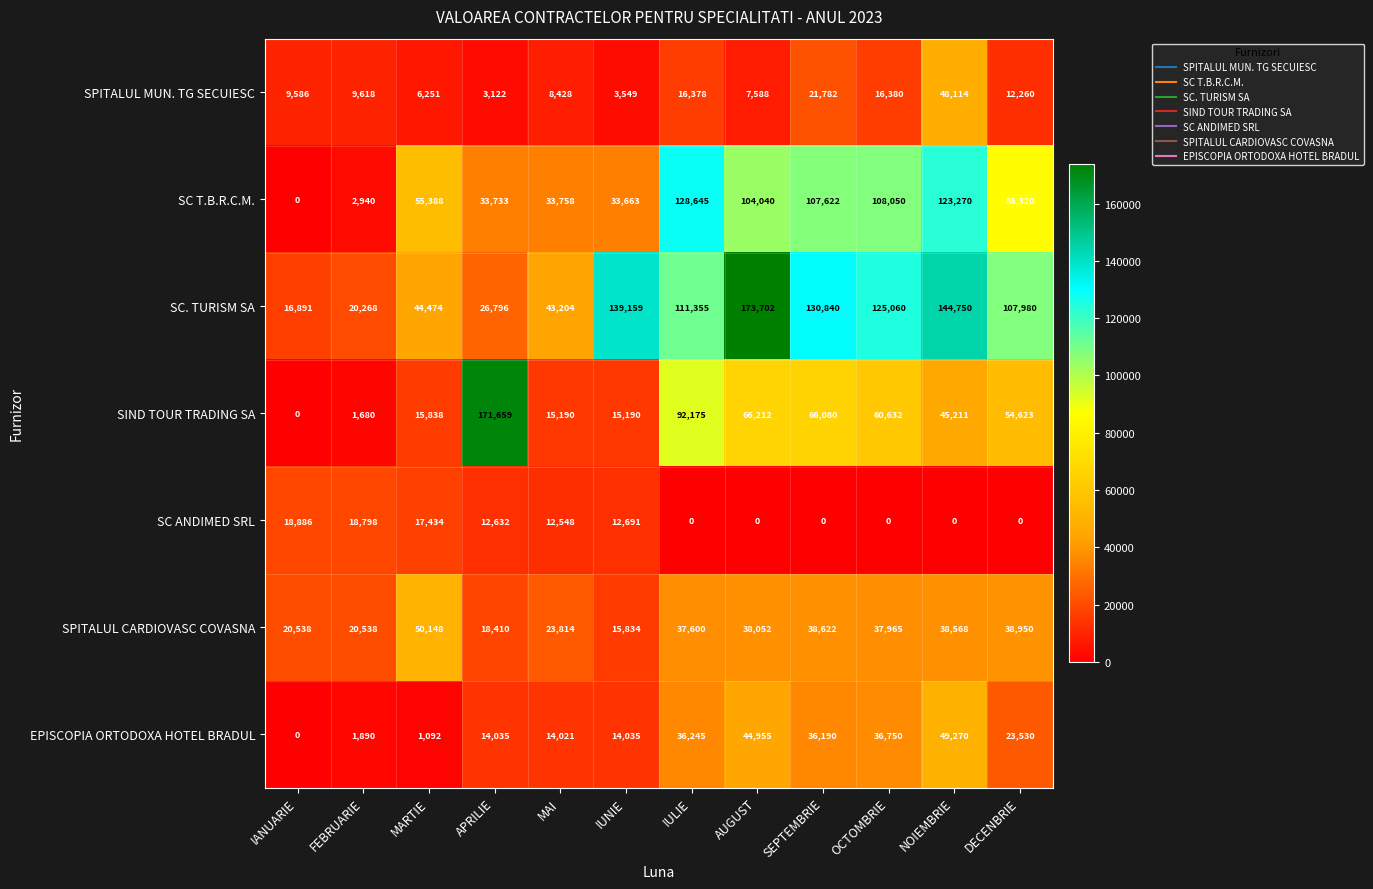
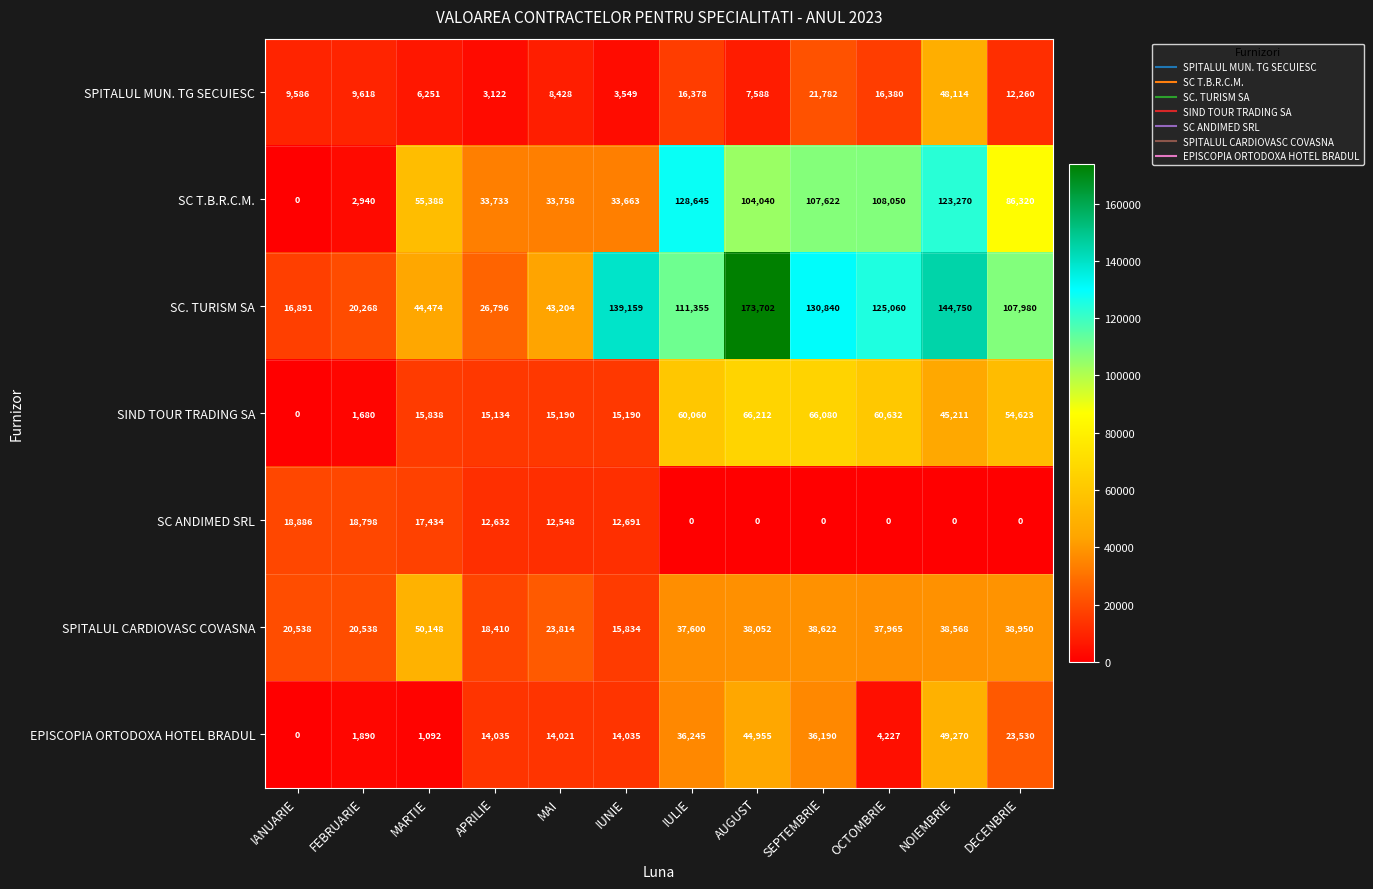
  {
    "SPITALUL MUN. TG SECUIESC": {
      "IANUARIE": "9,586",
      "FEBRUARIE": "9,618",
      "MARTIE": "6,251",
      "APRILIE": "3,122",
      "MAI": "8,428",
      "IUNIE": "3,549",
      "IULIE": "16,378",
      "AUGUST": "7,588",
      "SEPTEMBRIE": "21,782",
      "OCTOMBRIE": "16,380",
      "NOIEMBRIE": "48,114",
      "DECENBRIE": "12,260"
    },
    "SC T.B.R.C.M.": {
      "IANUARIE": "0",
      "FEBRUARIE": "2,940",
      "MARTIE": "55,388",
      "APRILIE": "33,733",
      "MAI": "33,758",
      "IUNIE": "33,663",
      "IULIE": "128,645",
      "AUGUST": "104,040",
      "SEPTEMBRIE": "107,622",
      "OCTOMBRIE": "108,050",
      "NOIEMBRIE": "123,270",
      "DECENBRIE": "86,320"
    },
    "SC. TURISM SA": {
      "IANUARIE": "16,891",
      "FEBRUARIE": "20,268",
      "MARTIE": "44,474",
      "APRILIE": "26,796",
      "MAI": "43,204",
      "IUNIE": "139,159",
      "IULIE": "111,355",
      "AUGUST": "173,702",
      "SEPTEMBRIE": "130,840",
      "OCTOMBRIE": "125,060",
      "NOIEMBRIE": "144,750",
      "DECENBRIE": "107,980"
    },
    "SIND TOUR TRADING SA": {
      "IANUARIE": "0",
      "FEBRUARIE": "1,680",
      "MARTIE": "15,838",
-     "APRILIE": "171,659",
+     "APRILIE": "15,134",
      "MAI": "15,190",
      "IUNIE": "15,190",
-     "IULIE": "92,175",
+     "IULIE": "60,060",
      "AUGUST": "66,212",
      "SEPTEMBRIE": "66,080",
      "OCTOMBRIE": "60,632",
      "NOIEMBRIE": "45,211",
      "DECENBRIE": "54,623"
    },
    "SC ANDIMED SRL": {
      "IANUARIE": "18,886",
      "FEBRUARIE": "18,798",
      "MARTIE": "17,434",
      "APRILIE": "12,632",
      "MAI": "12,548",
      "IUNIE": "12,691",
      "IULIE": "0",
      "AUGUST": "0",
      "SEPTEMBRIE": "0",
      "OCTOMBRIE": "0",
      "NOIEMBRIE": "0",
      "DECENBRIE": "0"
    },
    "SPITALUL CARDIOVASC COVASNA": {
      "IANUARIE": "20,538",
      "FEBRUARIE": "20,538",
      "MARTIE": "50,148",
      "APRILIE": "18,410",
      "MAI": "23,814",
      "IUNIE": "15,834",
      "IULIE": "37,600",
      "AUGUST": "38,052",
      "SEPTEMBRIE": "38,622",
      "OCTOMBRIE": "37,965",
      "NOIEMBRIE": "38,568",
      "DECENBRIE": "38,950"
    },
    "EPISCOPIA ORTODOXA HOTEL BRADUL": {
      "IANUARIE": "0",
      "FEBRUARIE": "1,890",
      "MARTIE": "1,092",
      "APRILIE": "14,035",
      "MAI": "14,021",
      "IUNIE": "14,035",
      "IULIE": "36,245",
      "AUGUST": "44,955",
      "SEPTEMBRIE": "36,190",
-     "OCTOMBRIE": "36,750",
+     "OCTOMBRIE": "4,227",
      "NOIEMBRIE": "49,270",
      "DECENBRIE": "23,530"
    }
  }
